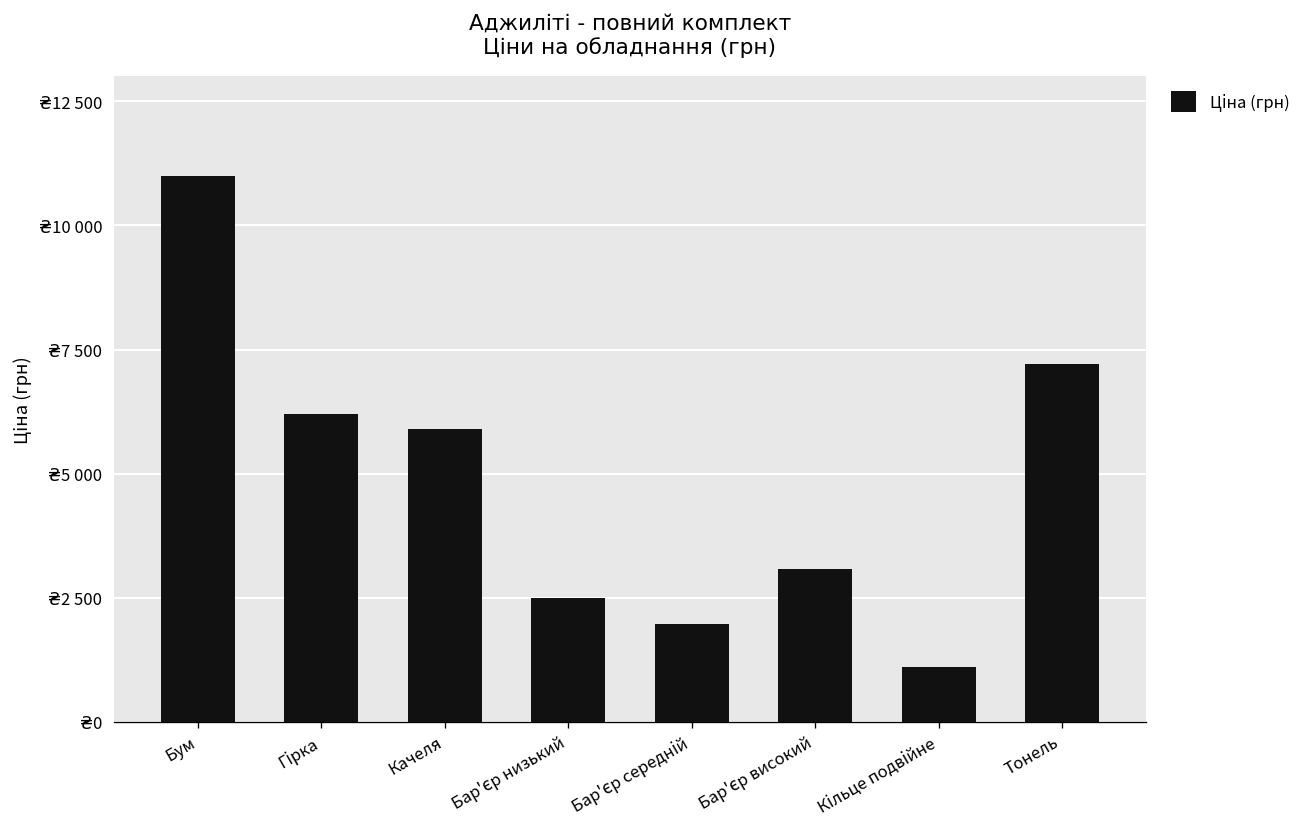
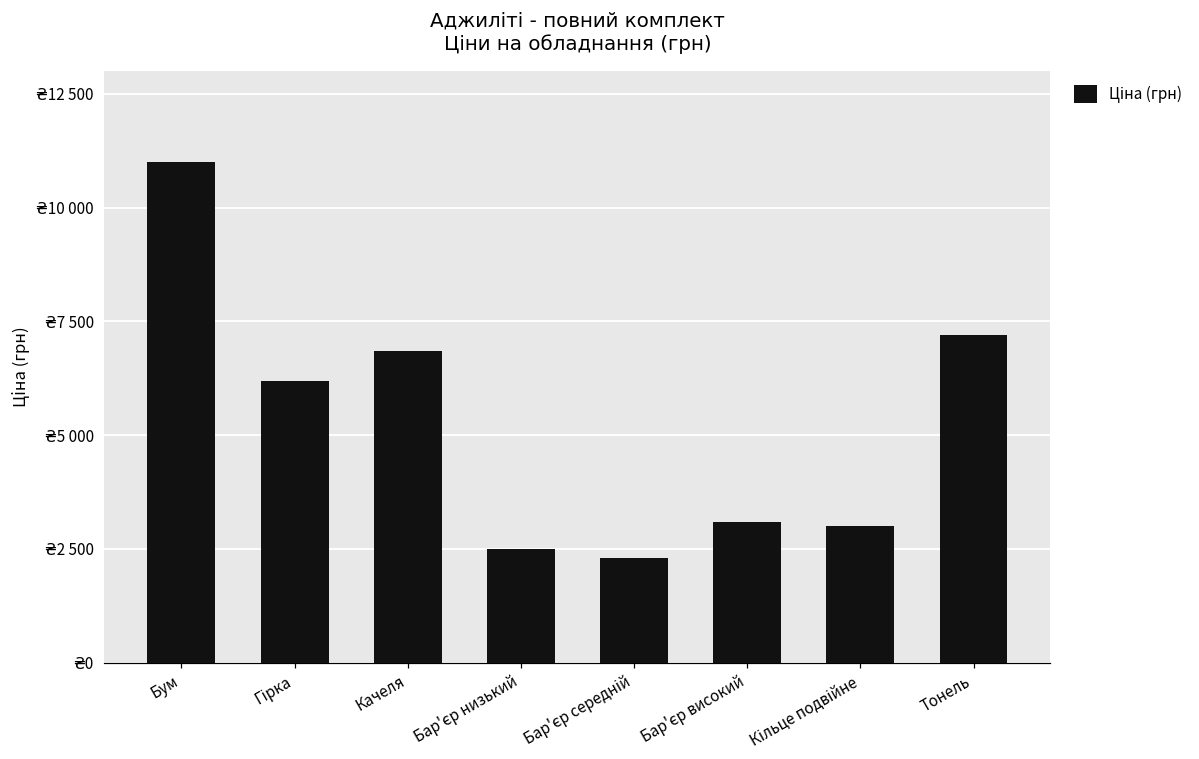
  {
    "Бум": "₴11000",
    "Гірка": "₴6200",
-   "Качеля": "₴5900",
+   "Качеля": "₴6900",
    "Бар'єр низький": "₴2500",
-   "Бар'єр середній": "₴2000",
+   "Бар'єр середній": "₴2300",
    "Бар'єр високий": "₴3100",
-   "Кільце подвійне": "₴1100",
+   "Кільце подвійне": "₴3000",
    "Тонель": "₴7200"
  }
